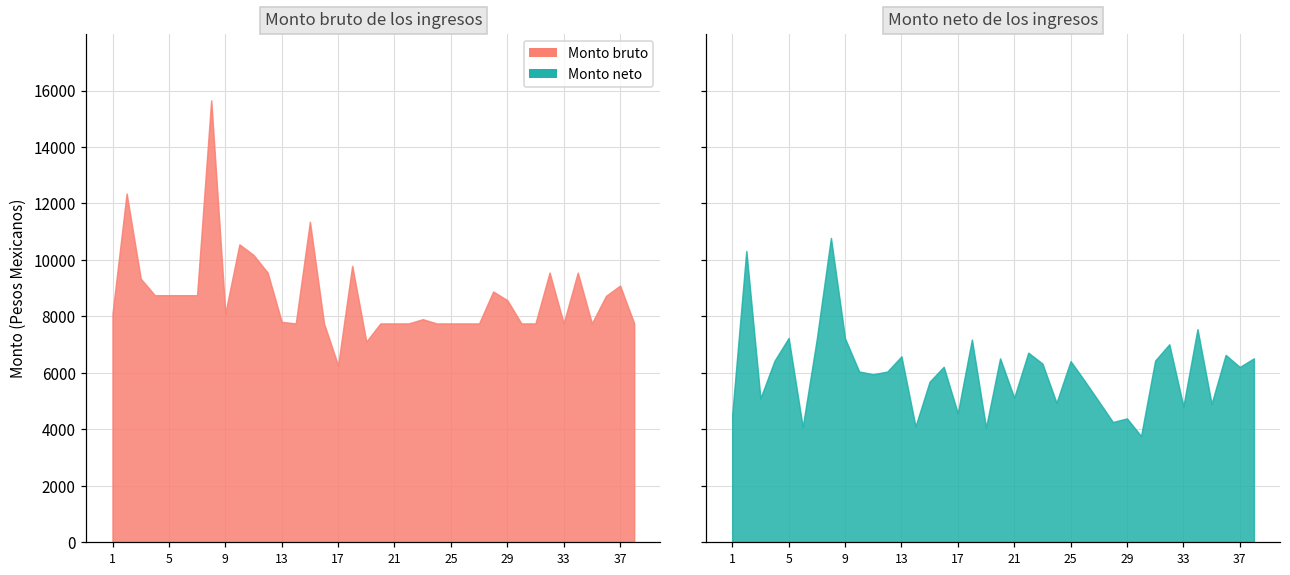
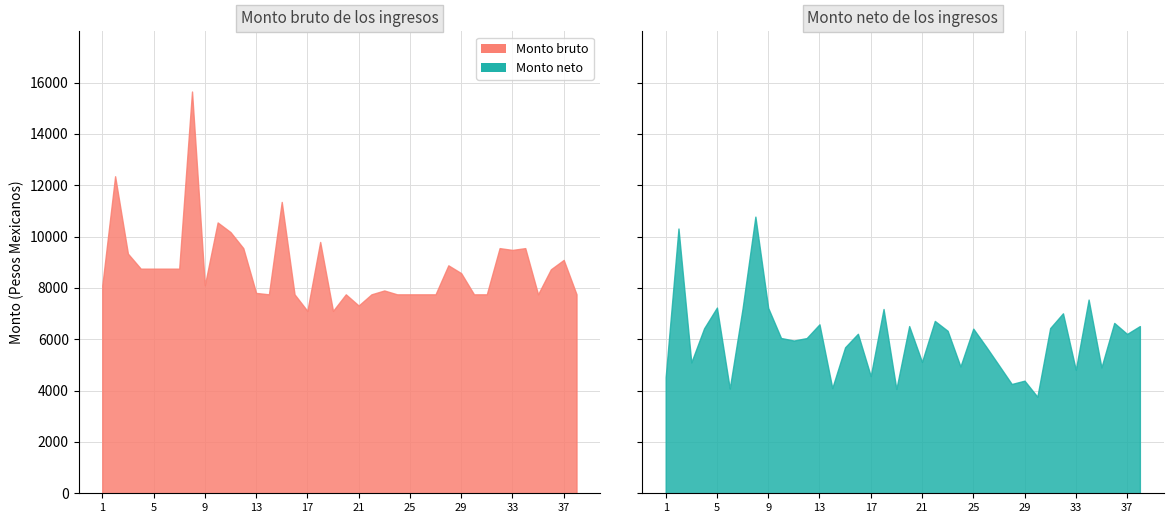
  {
    "Monto bruto de los ingresos": {
      "1": 8100,
      "5": 8800,
      "9": 8100,
      "13": 7800,
-     "17": 6300,
-     "21": 7800,
+     "17": 7100,
+     "21": 7300,
      "25": 7800,
      "29": 8600,
-     "33": 7800,
+     "33": 9500,
      "37": 9100
    }
  }
